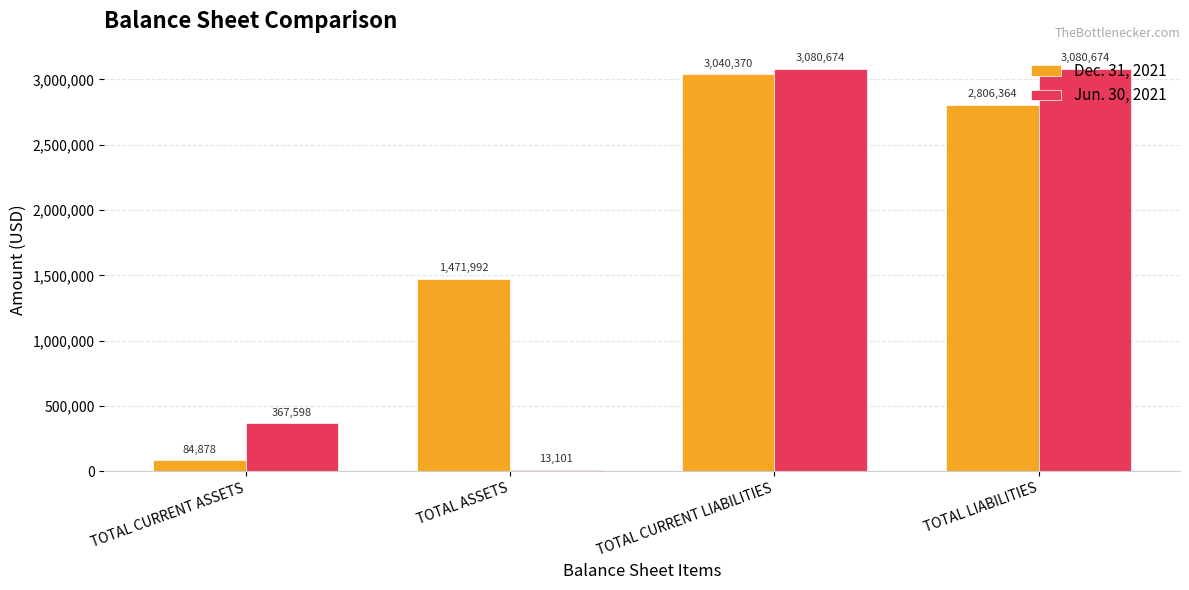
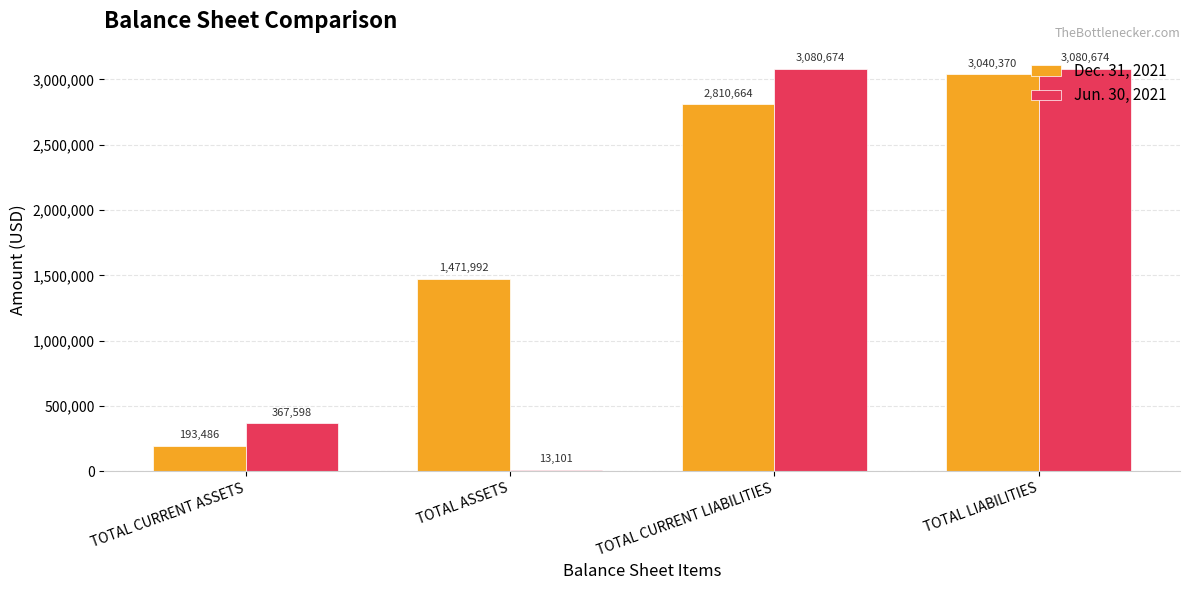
  {
    "Dec. 31, 2021": {
-     "TOTAL CURRENT ASSETS": "84,878",
+     "TOTAL CURRENT ASSETS": "193,486",
      "TOTAL ASSETS": "1,471,992",
-     "TOTAL CURRENT LIABILITIES": "3,040,370",
-     "TOTAL LIABILITIES": "2,806,364"
+     "TOTAL CURRENT LIABILITIES": "2,810,664",
+     "TOTAL LIABILITIES": "3,040,370"
    },
    "Jun. 30, 2021": {
      "TOTAL CURRENT ASSETS": "367,598",
      "TOTAL ASSETS": "13,101",
      "TOTAL CURRENT LIABILITIES": "3,080,674",
      "TOTAL LIABILITIES": "3,080,674"
    }
  }
